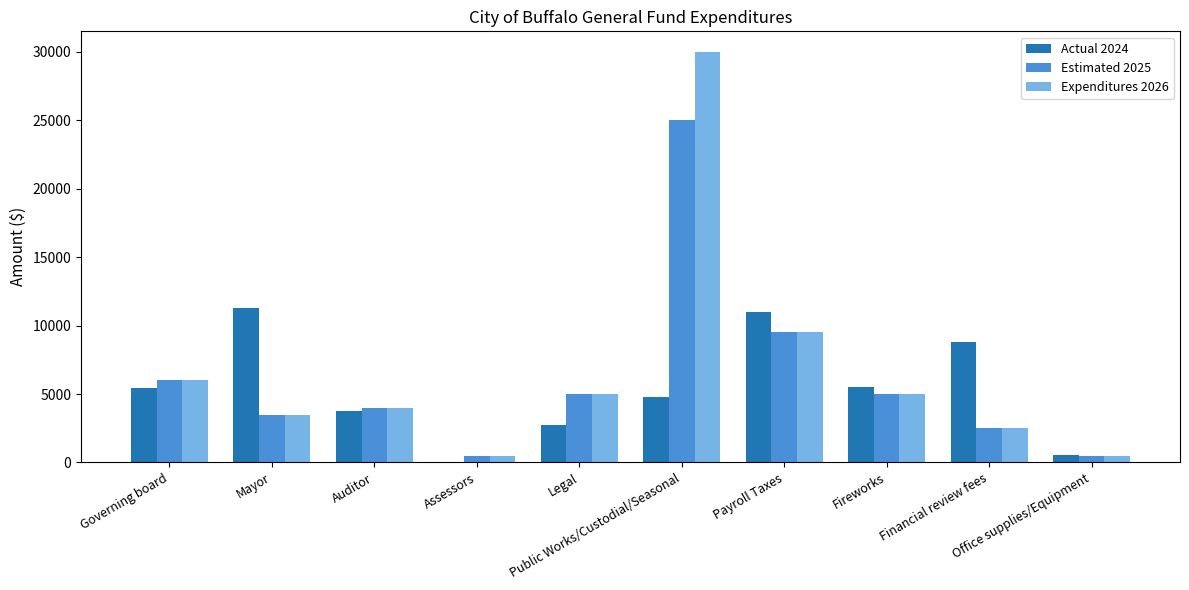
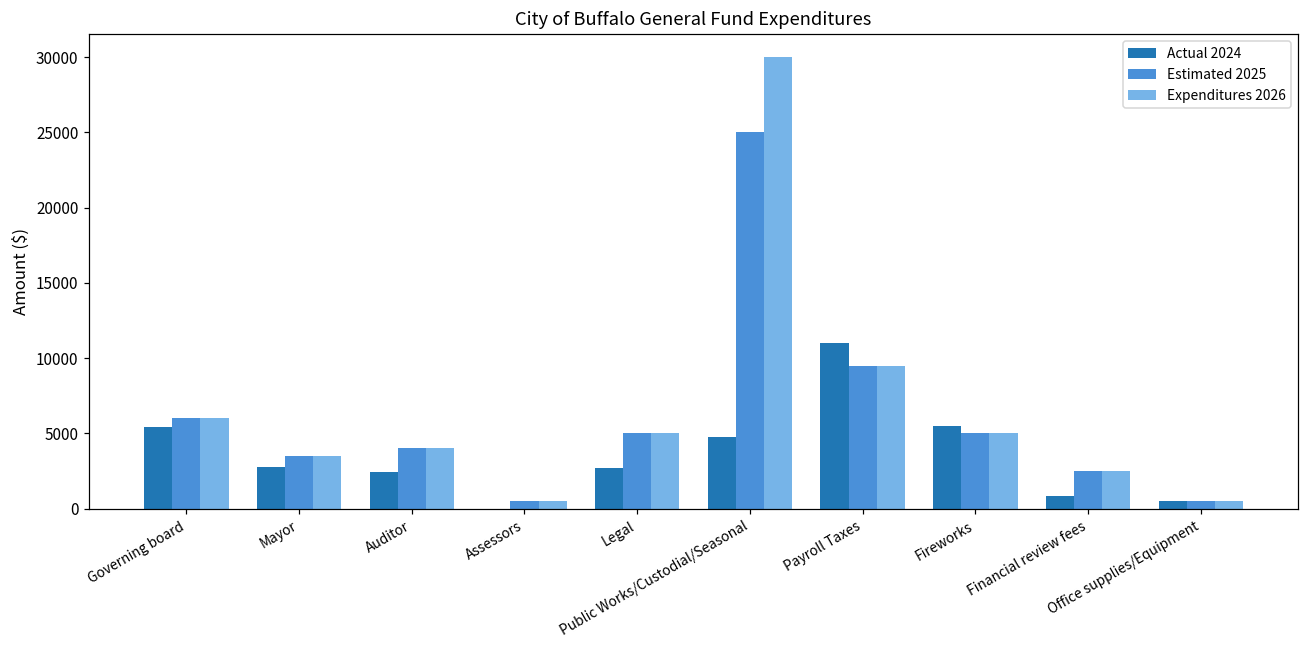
  {
    "Actual 2024": {
      "Governing board": 5400,
-     "Mayor": 11300,
-     "Auditor": 3700,
+     "Mayor": 2800,
+     "Auditor": 2500,
      "Assessors": 0,
      "Legal": 2700,
      "Public Works/Custodial/Seasonal": 4800,
      "Payroll Taxes": 11000,
      "Fireworks": 5500,
-     "Financial review fees": 8800,
+     "Financial review fees": 900,
      "Office supplies/Equipment": 500
    }
  }
